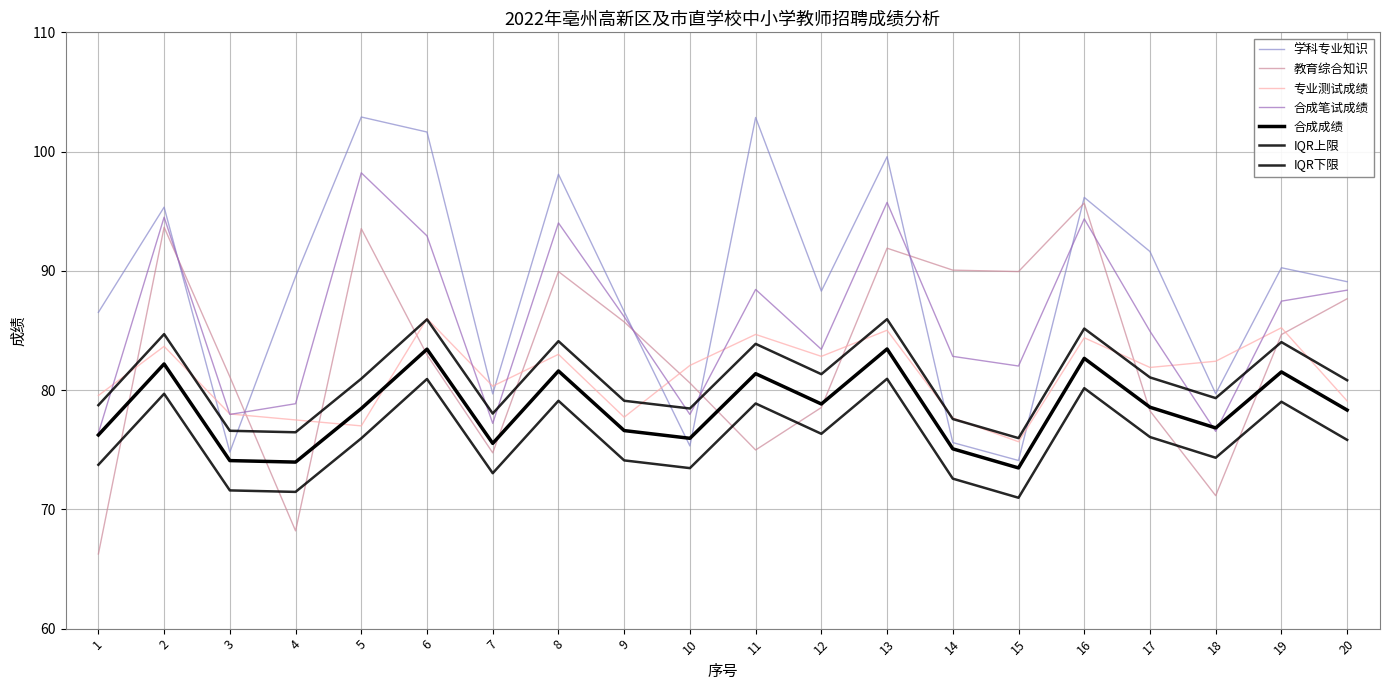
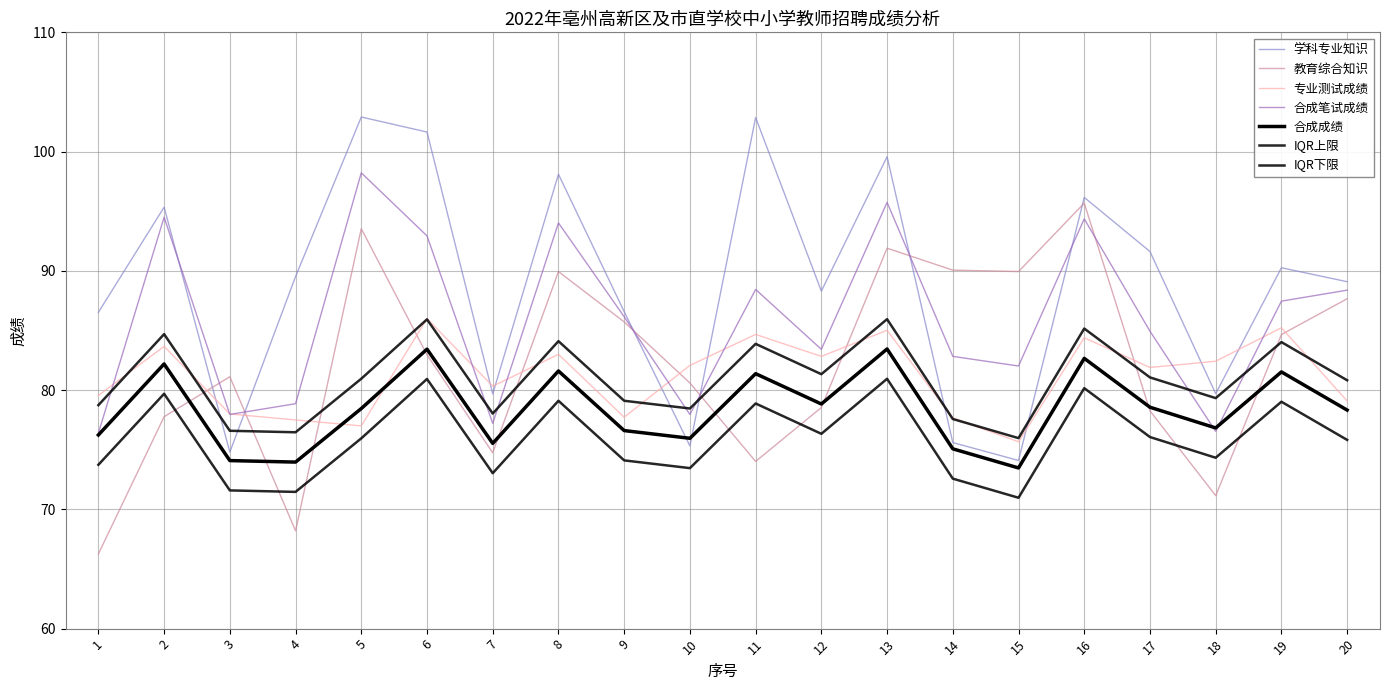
  {
    "教育综合知识": {
      "1": 66.3,
-     "2": 93.7,
+     "2": 77.8,
      "3": 81.1,
      "4": 68.2,
      "5": 93.5,
      "6": 83.0,
      "7": 74.7,
      "8": 89.9,
      "9": 85.7,
      "10": 80.6,
-     "11": 75.0,
+     "11": 74.0,
      "12": 78.5,
      "13": 91.9,
      "14": 90.1,
      "15": 89.9,
      "16": 95.7,
      "17": 78.3,
      "18": 71.2,
      "19": 84.7,
      "20": 87.7
    },
    "专业测试成绩": {
      "1": 79.6,
      "2": 83.7,
      "4": 77.5,
      "5": 77.0,
      "7": 80.3,
      "8": 83.0,
      "9": 77.7,
      "10": 82.1,
      "11": 84.7,
      "12": 82.8,
      "13": 85.0,
      "15": 75.7,
      "16": 84.4,
      "17": 81.9,
      "18": 82.4,
      "19": 85.2,
      "20": 79.1
    }
  }
